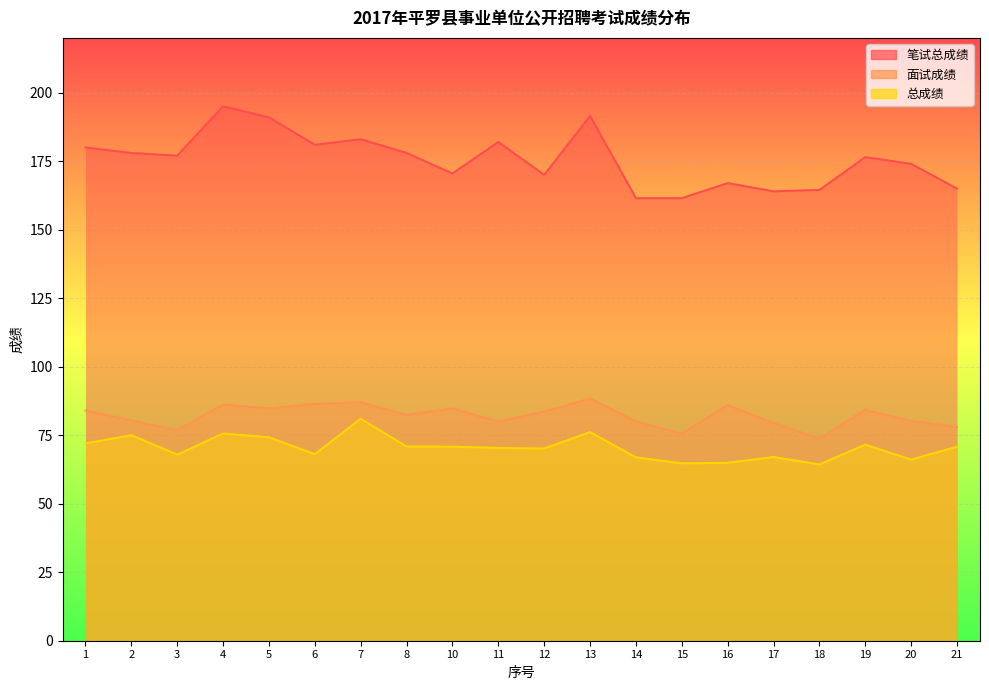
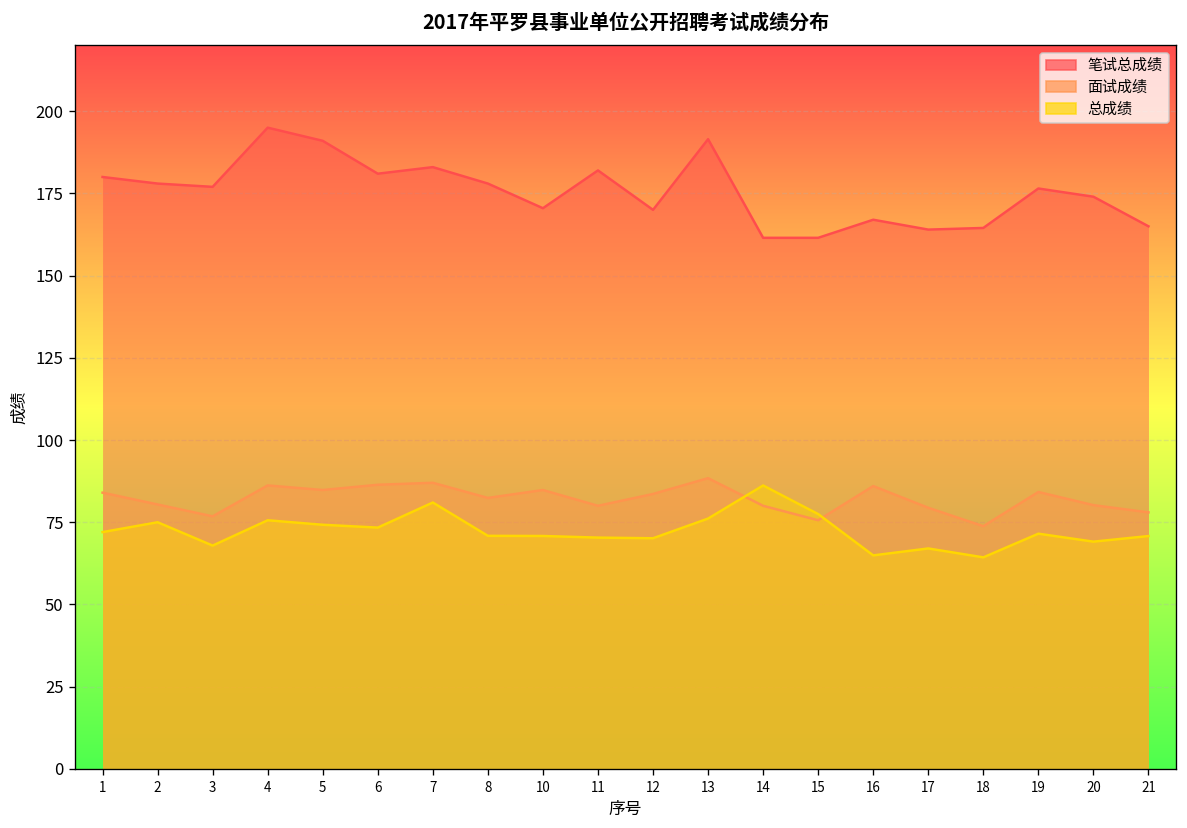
  {
    "总成绩": {
      "1": 72,
      "2": 75,
      "3": 68,
      "4": 76,
      "5": 74,
-     "6": 68,
+     "6": 73,
      "7": 81,
      "8": 71,
      "10": 71,
      "11": 70,
      "12": 70,
      "13": 76,
-     "14": 67,
-     "15": 65,
+     "14": 86,
+     "15": 77,
      "16": 65,
      "17": 67,
      "18": 64,
      "19": 72,
-     "20": 66,
+     "20": 69,
      "21": 71
    }
  }
